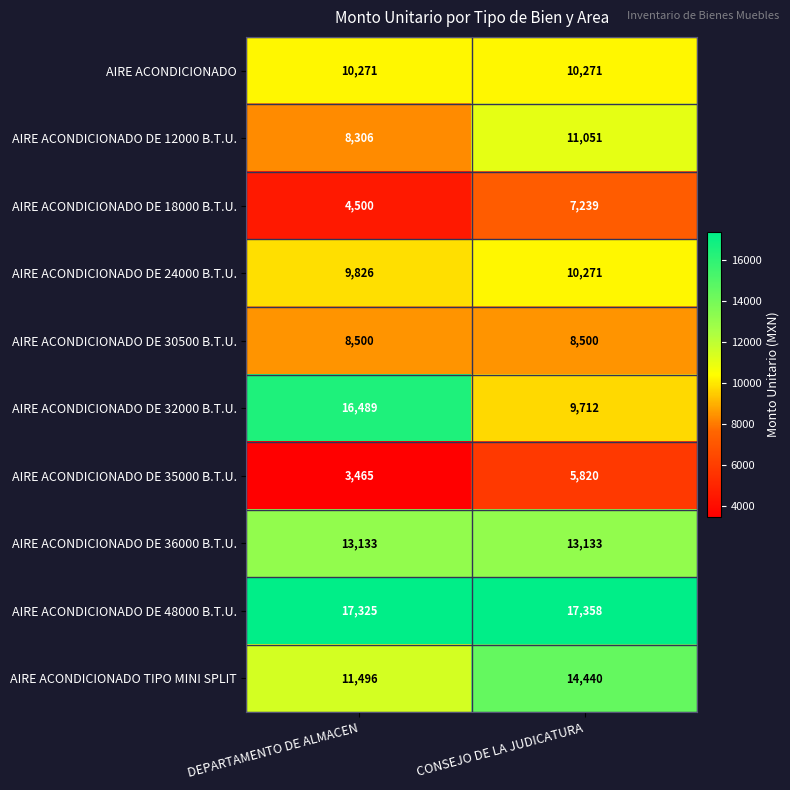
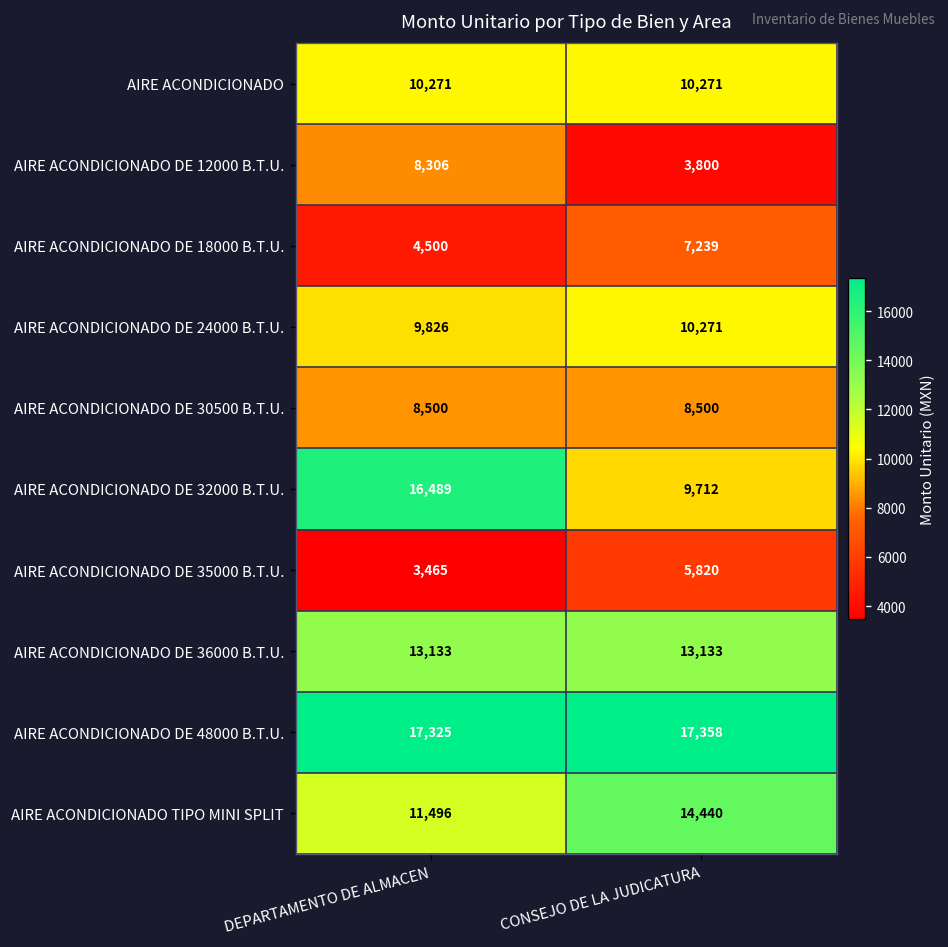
  {
    "AIRE ACONDICIONADO": {
      "DEPARTAMENTO DE ALMACEN": "10,271",
      "CONSEJO DE LA JUDICATURA": "10,271"
    },
    "AIRE ACONDICIONADO DE 12000 B.T.U.": {
      "DEPARTAMENTO DE ALMACEN": "8,306",
-     "CONSEJO DE LA JUDICATURA": "11,051"
+     "CONSEJO DE LA JUDICATURA": "3,800"
    },
    "AIRE ACONDICIONADO DE 18000 B.T.U.": {
      "DEPARTAMENTO DE ALMACEN": "4,500",
      "CONSEJO DE LA JUDICATURA": "7,239"
    },
    "AIRE ACONDICIONADO DE 24000 B.T.U.": {
      "DEPARTAMENTO DE ALMACEN": "9,826",
      "CONSEJO DE LA JUDICATURA": "10,271"
    },
    "AIRE ACONDICIONADO DE 30500 B.T.U.": {
      "DEPARTAMENTO DE ALMACEN": "8,500",
      "CONSEJO DE LA JUDICATURA": "8,500"
    },
    "AIRE ACONDICIONADO DE 32000 B.T.U.": {
      "DEPARTAMENTO DE ALMACEN": "16,489",
      "CONSEJO DE LA JUDICATURA": "9,712"
    },
    "AIRE ACONDICIONADO DE 35000 B.T.U.": {
      "DEPARTAMENTO DE ALMACEN": "3,465",
      "CONSEJO DE LA JUDICATURA": "5,820"
    },
    "AIRE ACONDICIONADO DE 36000 B.T.U.": {
      "DEPARTAMENTO DE ALMACEN": "13,133",
      "CONSEJO DE LA JUDICATURA": "13,133"
    },
    "AIRE ACONDICIONADO DE 48000 B.T.U.": {
      "DEPARTAMENTO DE ALMACEN": "17,325",
      "CONSEJO DE LA JUDICATURA": "17,358"
    },
    "AIRE ACONDICIONADO TIPO MINI SPLIT": {
      "DEPARTAMENTO DE ALMACEN": "11,496",
      "CONSEJO DE LA JUDICATURA": "14,440"
    }
  }
